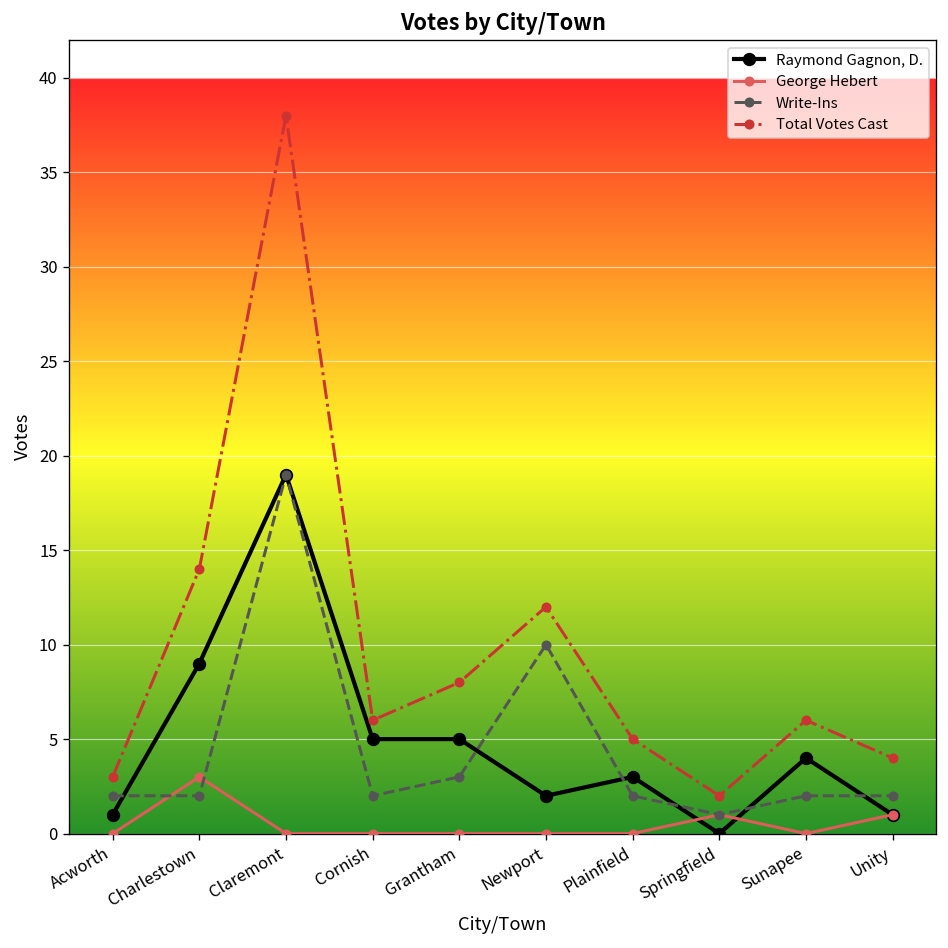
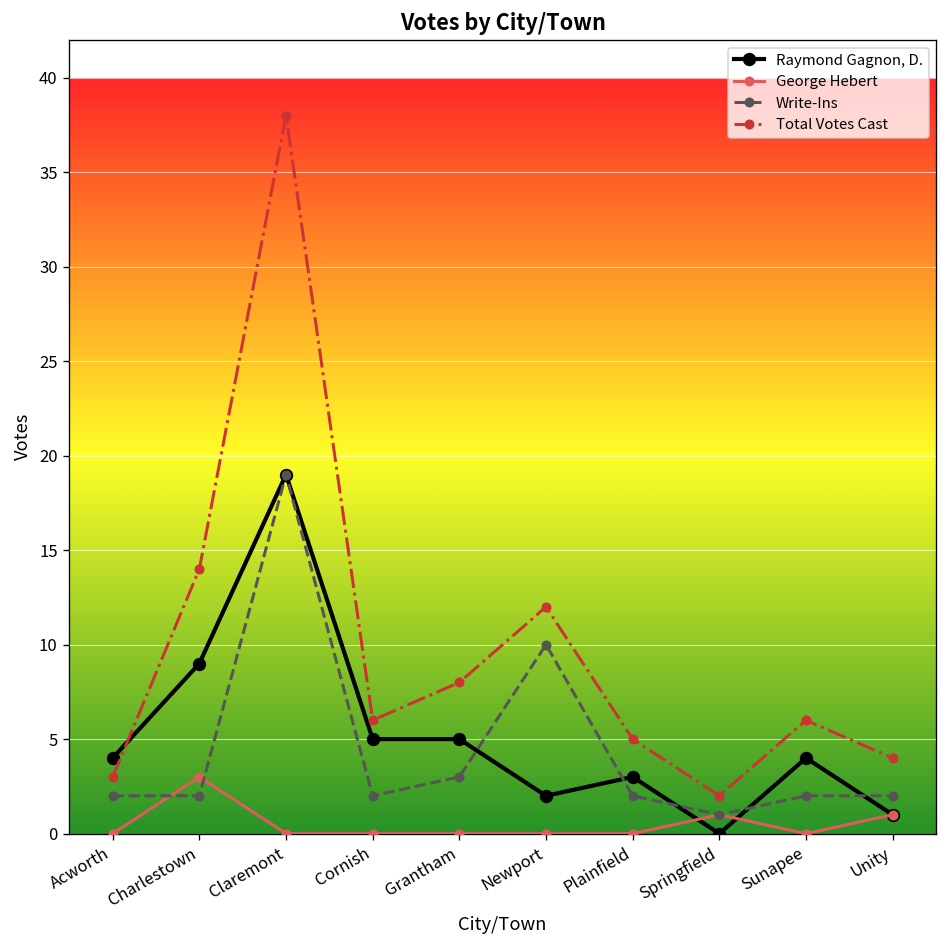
  {
    "Raymond Gagnon, D.": {
-     "Acworth": 1,
+     "Acworth": 4,
      "Charlestown": 9,
      "Cornish": 5,
      "Grantham": 5,
      "Newport": 2,
      "Plainfield": 3,
      "Springfield": 0,
      "Sunapee": 4
    },
    "George Hebert": {
      "Acworth": 0,
      "Charlestown": 3,
      "Claremont": 0,
      "Cornish": 0,
      "Grantham": 0,
      "Newport": 0,
      "Plainfield": 0,
      "Sunapee": 0
    },
    "Write-Ins": {
      "Acworth": 2,
      "Charlestown": 2,
      "Cornish": 2,
      "Grantham": 3,
      "Newport": 10,
      "Plainfield": 2,
      "Sunapee": 2,
      "Unity": 2
    },
    "Total Votes Cast": {
      "Acworth": 3,
      "Charlestown": 14,
      "Claremont": 38,
      "Cornish": 6,
      "Grantham": 8,
      "Newport": 12,
      "Plainfield": 5,
      "Springfield": 2,
      "Sunapee": 6,
      "Unity": 4
    }
  }
